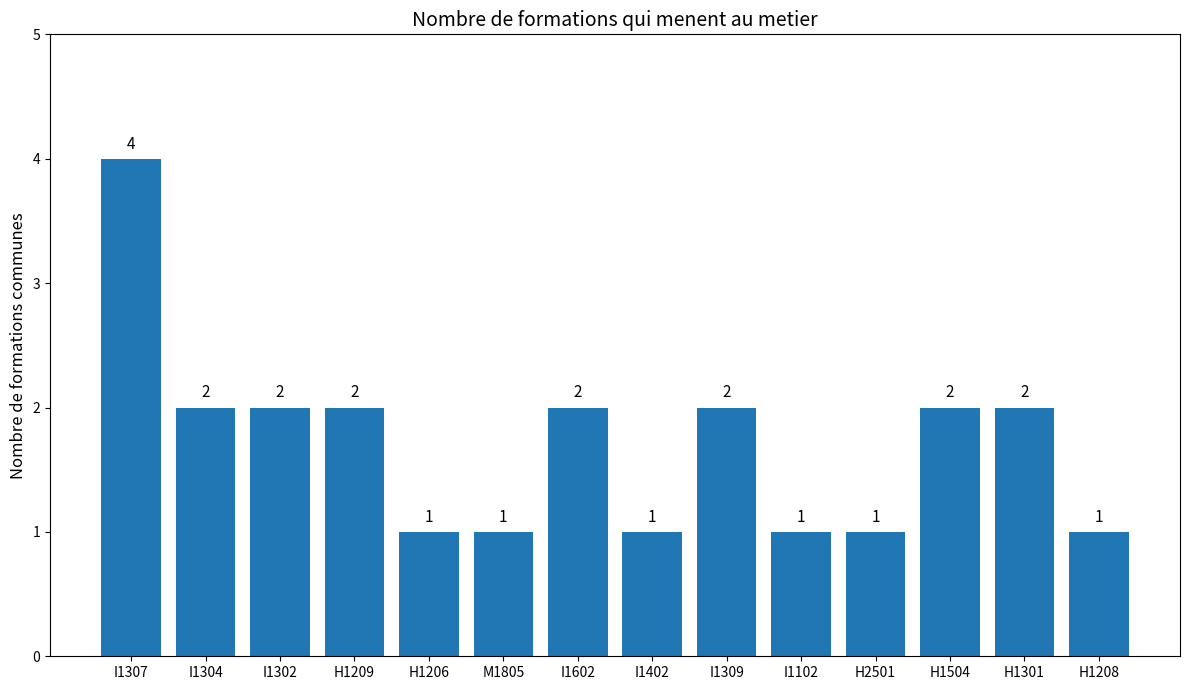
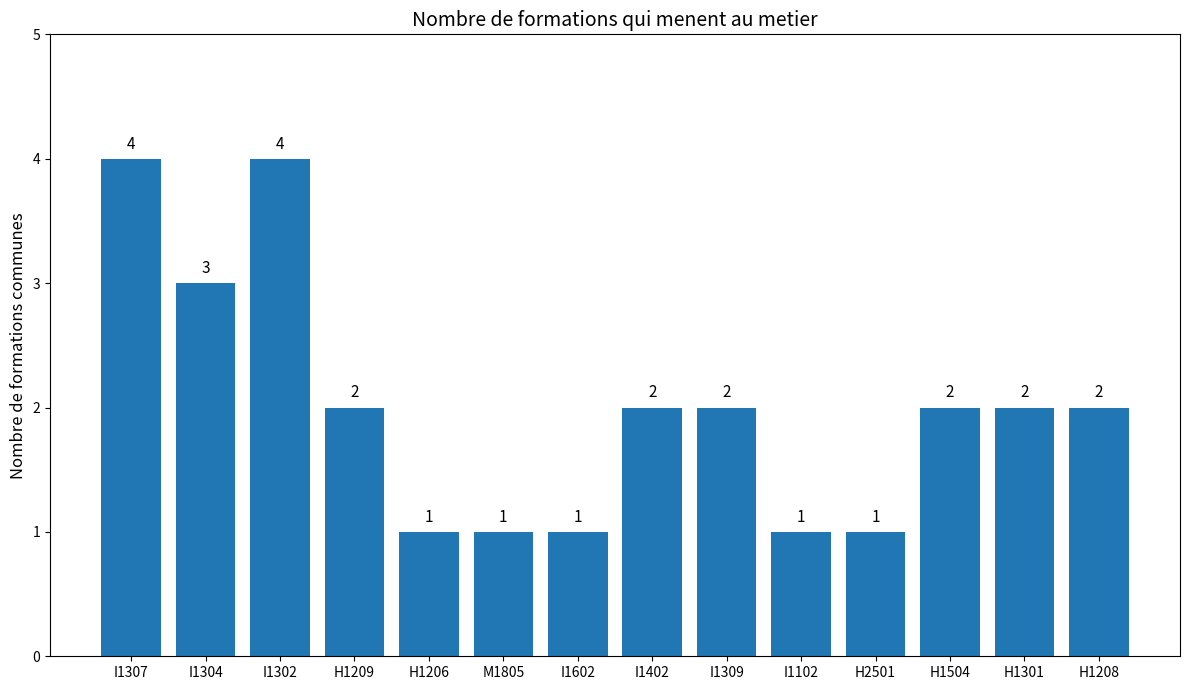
  {
    "I1307": 4,
-   "I1304": 2,
-   "I1302": 2,
+   "I1304": 3,
+   "I1302": 4,
    "H1209": 2,
    "H1206": 1,
    "M1805": 1,
-   "I1602": 2,
-   "I1402": 1,
+   "I1602": 1,
+   "I1402": 2,
    "I1309": 2,
    "I1102": 1,
    "H2501": 1,
    "H1504": 2,
    "H1301": 2,
-   "H1208": 1
+   "H1208": 2
  }
